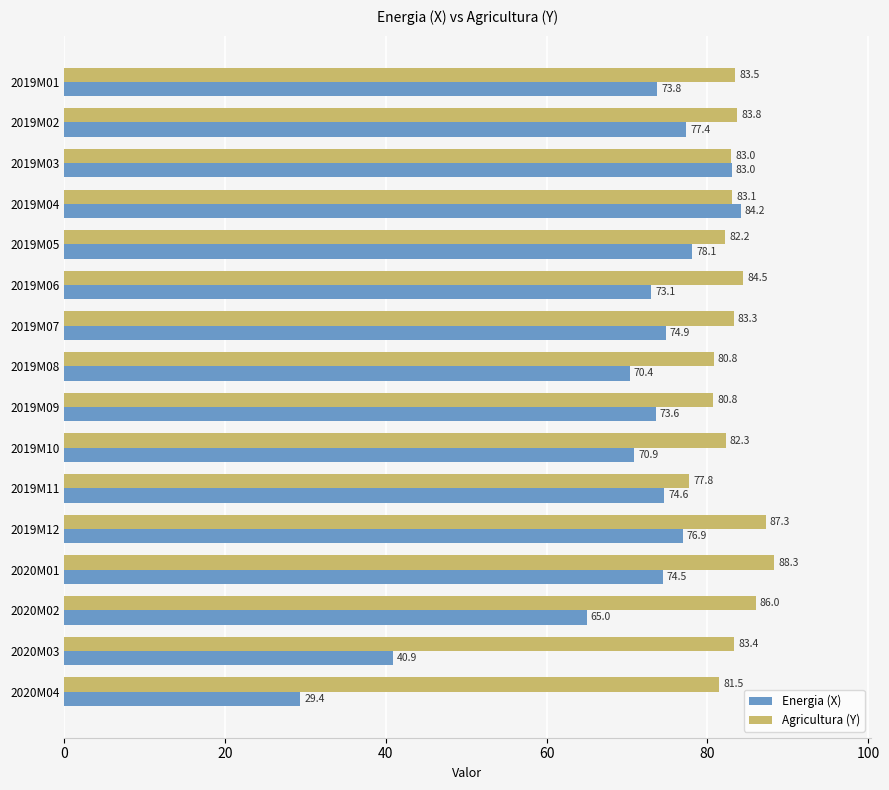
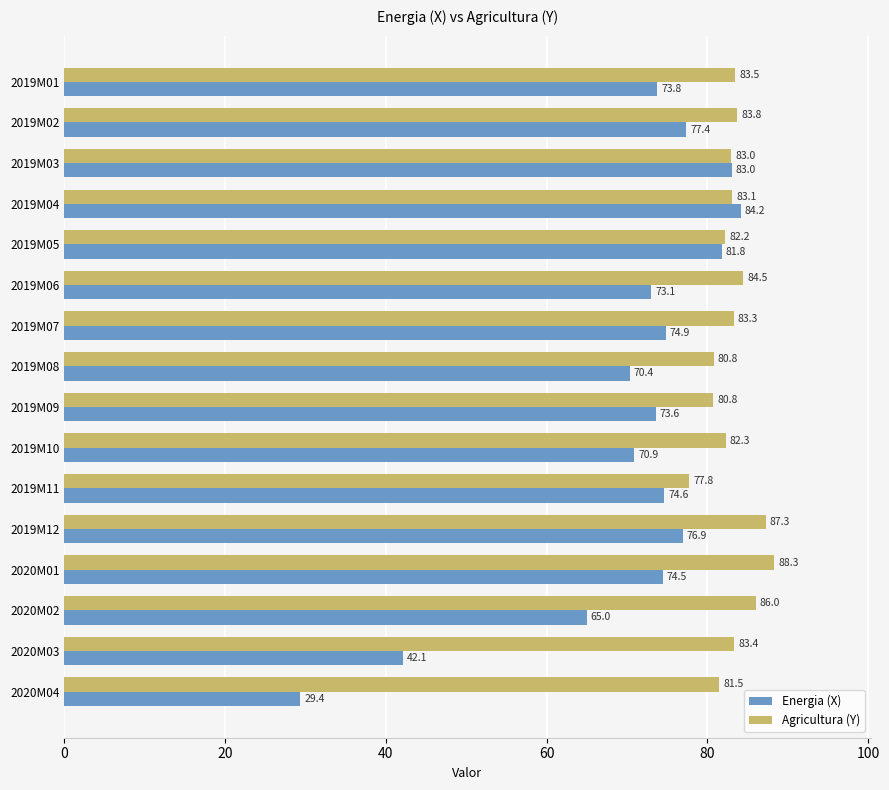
  {
    "Energia (X)": {
      "2019M01": 73.8,
      "2019M02": 77.4,
      "2019M03": 83.0,
      "2019M04": 84.2,
-     "2019M05": 78.1,
+     "2019M05": 81.8,
      "2019M06": 73.1,
      "2019M07": 74.9,
      "2019M08": 70.4,
      "2019M09": 73.6,
      "2019M10": 70.9,
      "2019M11": 74.6,
      "2019M12": 76.9,
      "2020M01": 74.5,
      "2020M02": 65.0,
-     "2020M03": 40.9,
+     "2020M03": 42.1,
      "2020M04": 29.4
    },
    "Agricultura (Y)": {
      "2019M01": 83.5,
      "2019M02": 83.8,
      "2019M03": 83.0,
      "2019M04": 83.1,
      "2019M05": 82.2,
      "2019M06": 84.5,
      "2019M07": 83.3,
      "2019M08": 80.8,
      "2019M09": 80.8,
      "2019M10": 82.3,
      "2019M11": 77.8,
      "2019M12": 87.3,
      "2020M01": 88.3,
      "2020M02": 86.0,
      "2020M03": 83.4,
      "2020M04": 81.5
    }
  }
